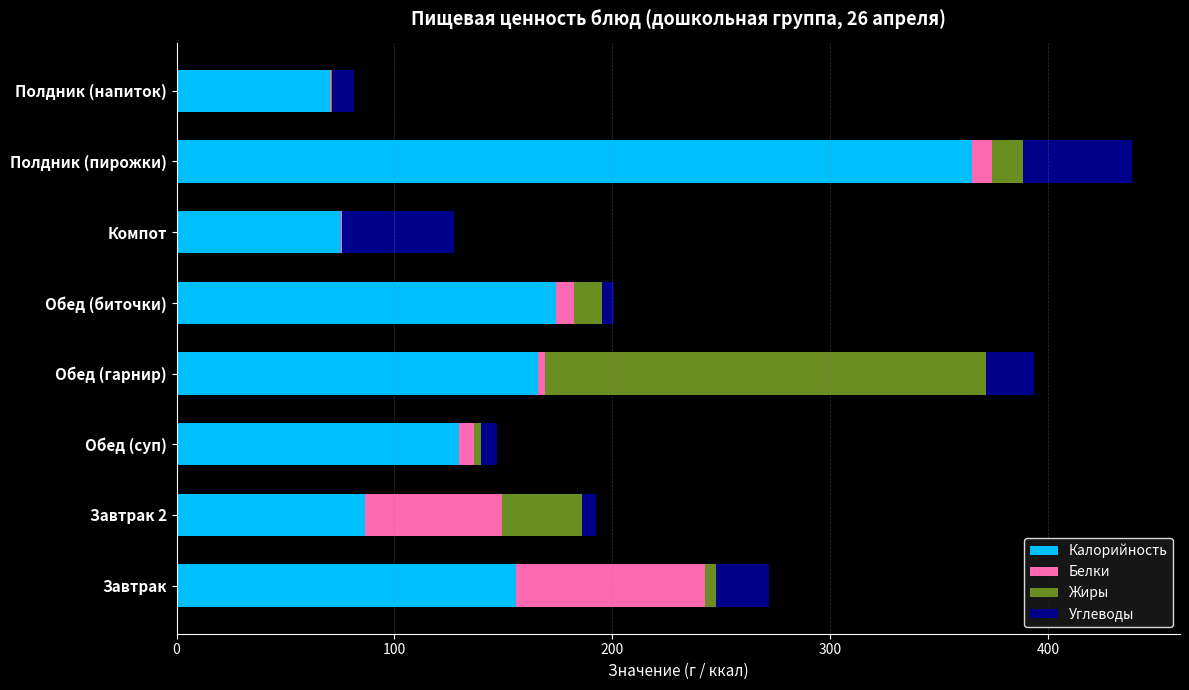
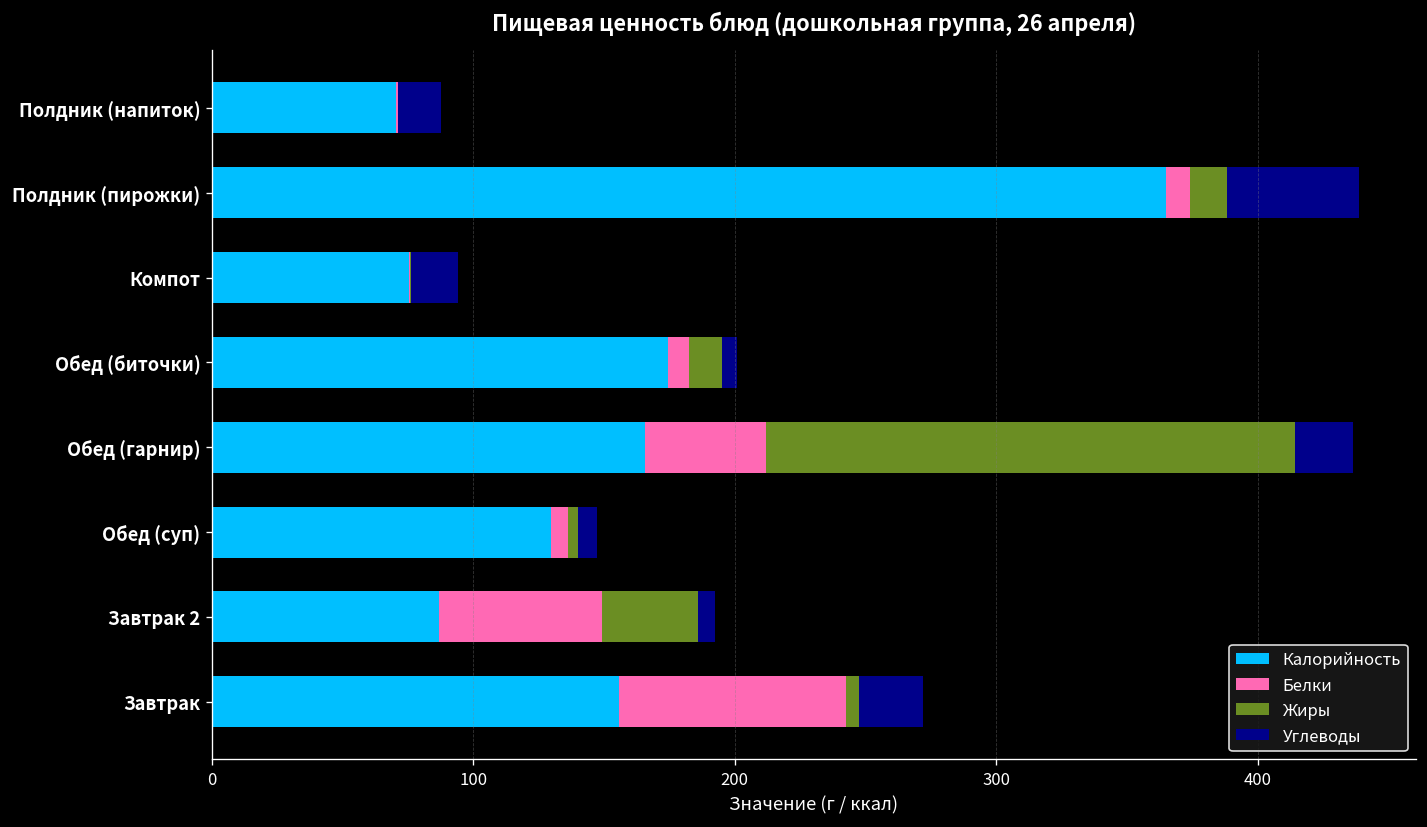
  {
    "Калорийность": {
      "Полдник (напиток)": 70,
      "Полдник (пирожки)": 365,
      "Компот": 75,
      "Обед (биточки)": 174,
      "Обед (гарнир)": 166,
      "Обед (суп)": 130,
      "Завтрак 2": 87,
      "Завтрак": 156
    },
    "Белки": {
      "Полдник (пирожки)": 9,
      "Обед (биточки)": 8,
-     "Обед (гарнир)": 3,
+     "Обед (гарнир)": 46,
      "Обед (суп)": 7,
      "Завтрак 2": 63,
      "Завтрак": 87
    },
    "Жиры": {
      "Полдник (пирожки)": 14,
      "Обед (биточки)": 13,
      "Обед (гарнир)": 202,
      "Обед (суп)": 4,
      "Завтрак 2": 37,
      "Завтрак": 5
    },
    "Углеводы": {
-     "Полдник (напиток)": 10,
+     "Полдник (напиток)": 16,
      "Полдник (пирожки)": 50,
-     "Компот": 51,
+     "Компот": 18,
      "Обед (биточки)": 6,
      "Обед (гарнир)": 22,
      "Обед (суп)": 7,
      "Завтрак 2": 7,
      "Завтрак": 24
    }
  }
